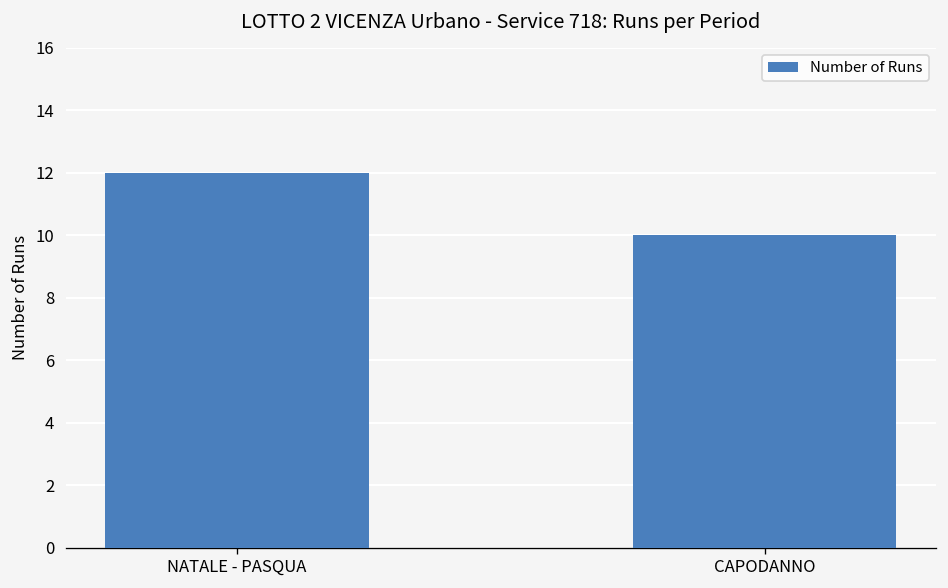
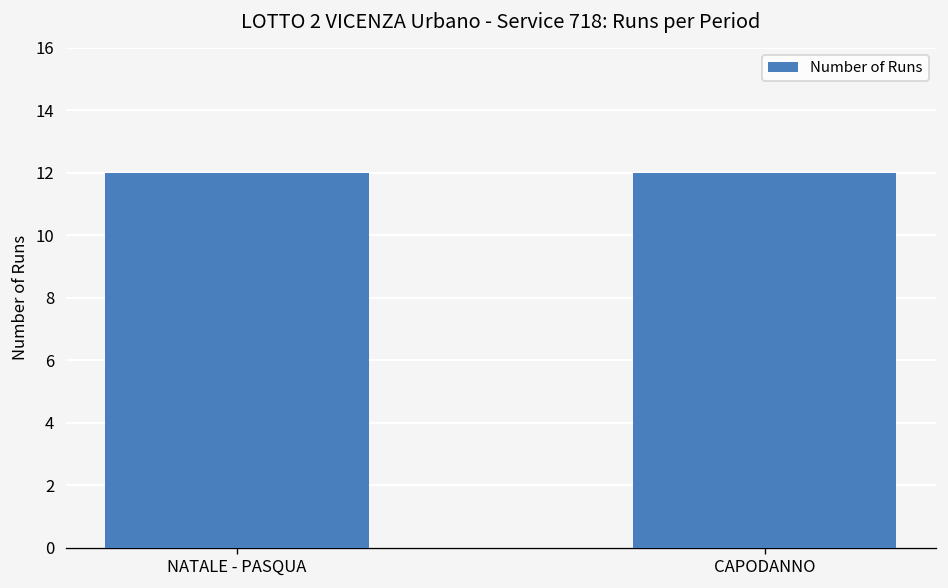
  {
    "NATALE - PASQUA": 12,
-   "CAPODANNO": 10
+   "CAPODANNO": 12
  }
